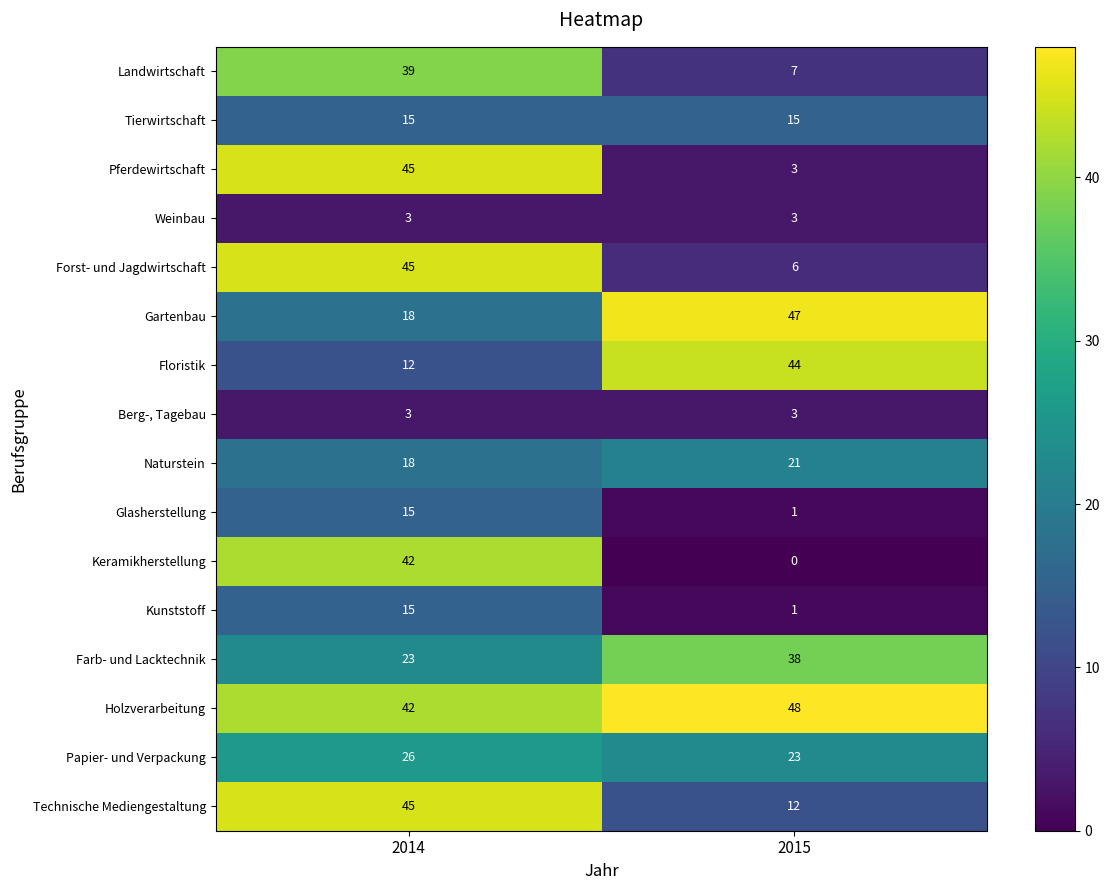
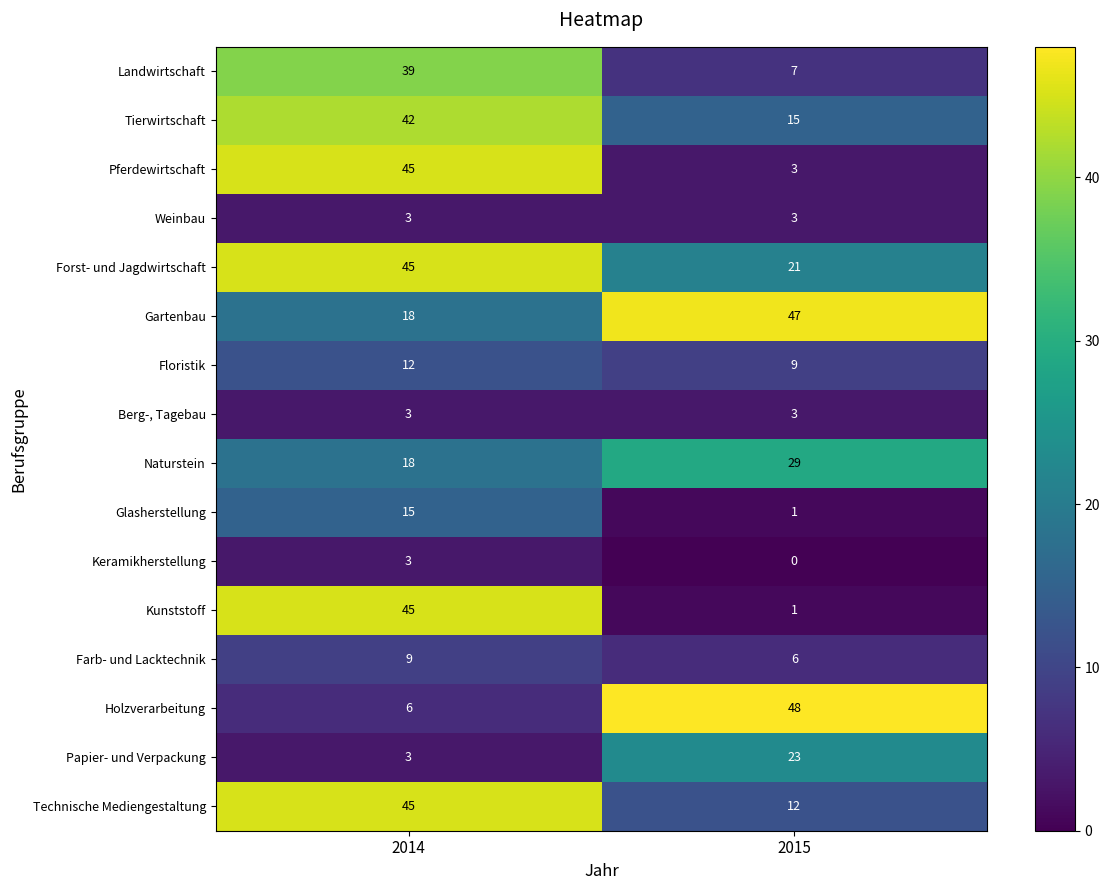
  {
    "Landwirtschaft": {
      "2014": 39,
      "2015": 7
    },
    "Tierwirtschaft": {
-     "2014": 15,
+     "2014": 42,
      "2015": 15
    },
    "Pferdewirtschaft": {
      "2014": 45,
      "2015": 3
    },
    "Weinbau": {
      "2014": 3,
      "2015": 3
    },
    "Forst- und Jagdwirtschaft": {
      "2014": 45,
-     "2015": 6
+     "2015": 21
    },
    "Gartenbau": {
      "2014": 18,
      "2015": 47
    },
    "Floristik": {
      "2014": 12,
-     "2015": 44
+     "2015": 9
    },
    "Berg-, Tagebau": {
      "2014": 3,
      "2015": 3
    },
    "Naturstein": {
      "2014": 18,
-     "2015": 21
+     "2015": 29
    },
    "Glasherstellung": {
      "2014": 15,
      "2015": 1
    },
    "Keramikherstellung": {
-     "2014": 42,
+     "2014": 3,
      "2015": 0
    },
    "Kunststoff": {
-     "2014": 15,
+     "2014": 45,
      "2015": 1
    },
    "Farb- und Lacktechnik": {
-     "2014": 23,
-     "2015": 38
+     "2014": 9,
+     "2015": 6
    },
    "Holzverarbeitung": {
-     "2014": 42,
+     "2014": 6,
      "2015": 48
    },
    "Papier- und Verpackung": {
-     "2014": 26,
+     "2014": 3,
      "2015": 23
    },
    "Technische Mediengestaltung": {
      "2014": 45,
      "2015": 12
    }
  }
